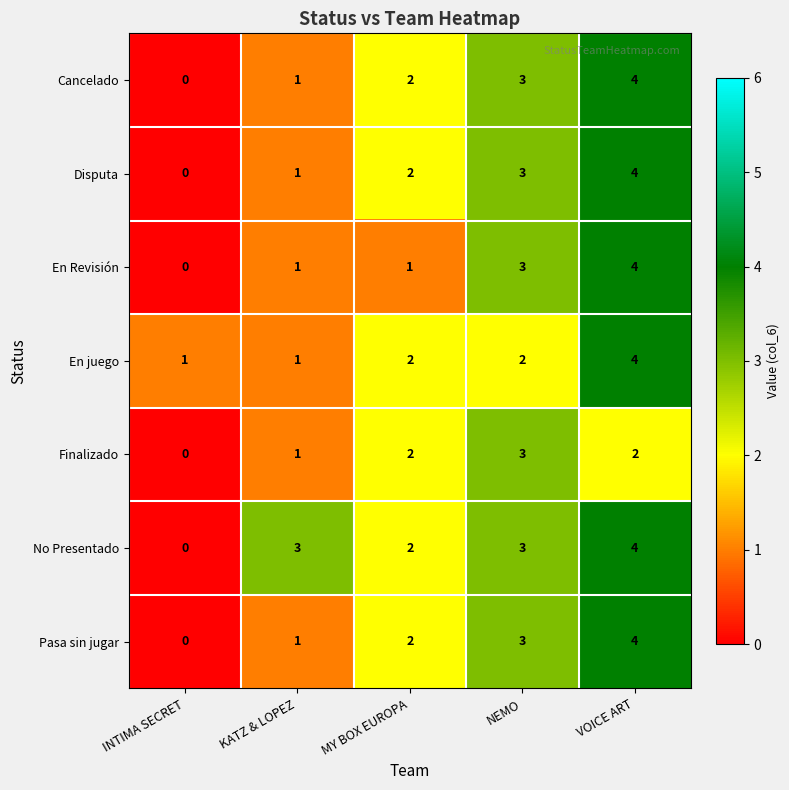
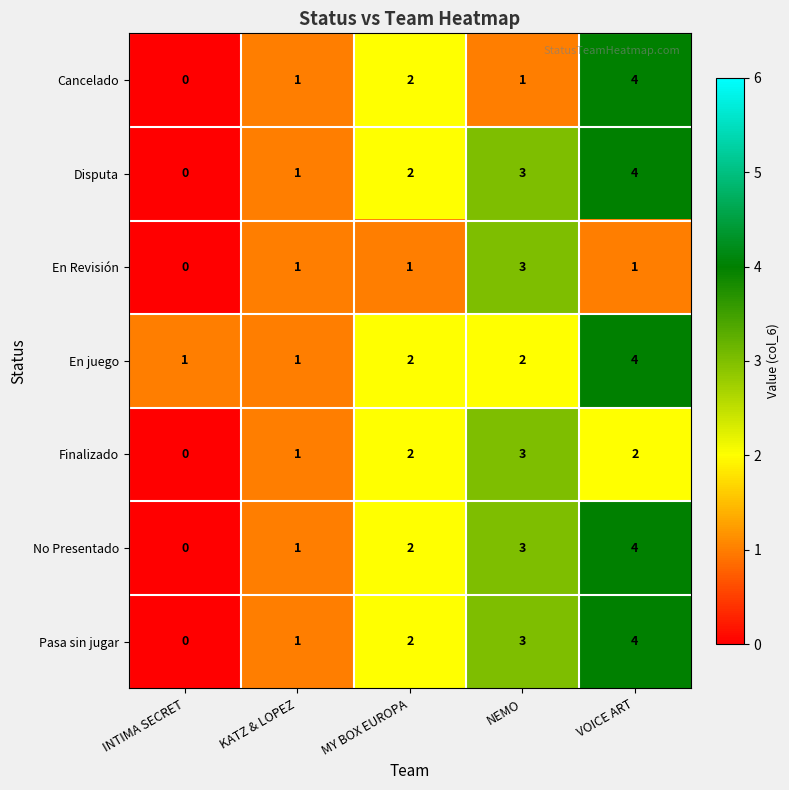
  {
    "Cancelado": {
      "INTIMA SECRET": 0,
      "KATZ & LOPEZ": 1,
      "MY BOX EUROPA": 2,
-     "NEMO": 3
+     "NEMO": 1
    },
    "Disputa": {
      "INTIMA SECRET": 0,
      "KATZ & LOPEZ": 1,
      "MY BOX EUROPA": 2,
      "NEMO": 3,
      "VOICE ART": 4
    },
    "En Revisión": {
      "INTIMA SECRET": 0,
      "KATZ & LOPEZ": 1,
      "MY BOX EUROPA": 1,
      "NEMO": 3,
-     "VOICE ART": 4
+     "VOICE ART": 1
    },
    "En juego": {
      "INTIMA SECRET": 1,
      "KATZ & LOPEZ": 1,
      "MY BOX EUROPA": 2,
      "NEMO": 2,
      "VOICE ART": 4
    },
    "Finalizado": {
      "INTIMA SECRET": 0,
      "KATZ & LOPEZ": 1,
      "MY BOX EUROPA": 2,
      "NEMO": 3,
      "VOICE ART": 2
    },
    "No Presentado": {
      "INTIMA SECRET": 0,
-     "KATZ & LOPEZ": 3,
+     "KATZ & LOPEZ": 1,
      "MY BOX EUROPA": 2,
      "NEMO": 3,
      "VOICE ART": 4
    },
    "Pasa sin jugar": {
      "INTIMA SECRET": 0,
      "KATZ & LOPEZ": 1,
      "MY BOX EUROPA": 2,
      "NEMO": 3,
      "VOICE ART": 4
    }
  }
